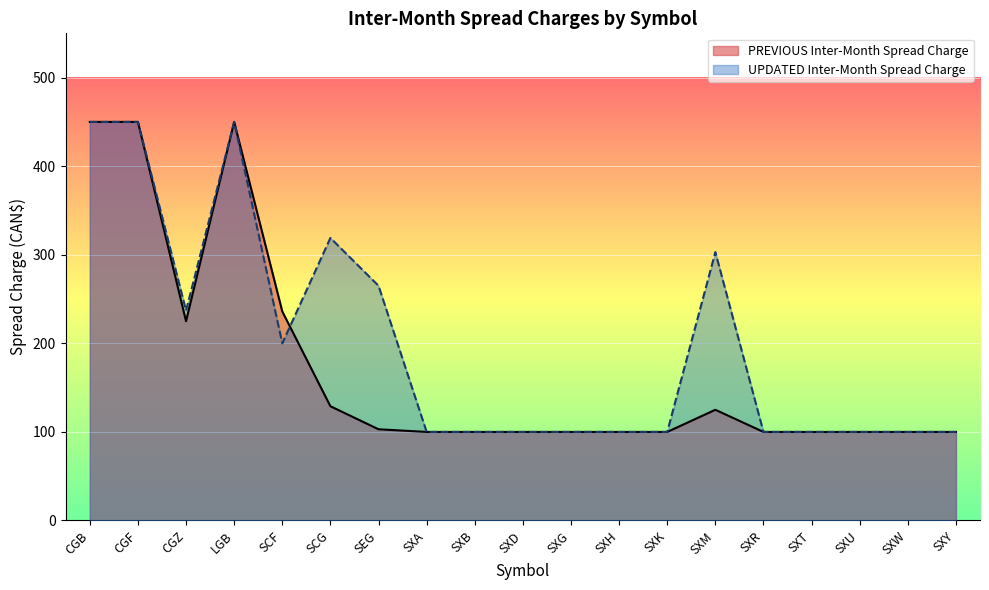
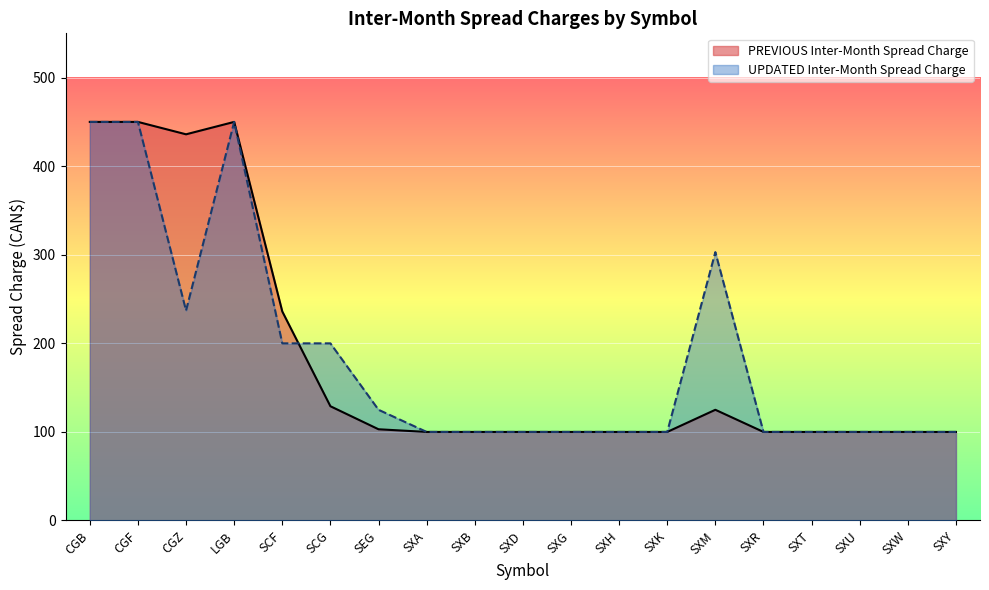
  {
    "PREVIOUS Inter-Month Spread Charge": {
-     "CGZ": 230,
+     "CGZ": 440,
      "SCF": 240,
      "SCG": 130,
      "SEG": 100,
      "SXM": 130
    },
    "UPDATED Inter-Month Spread Charge": {
      "CGZ": 240,
      "SCF": 200,
-     "SCG": 320,
-     "SEG": 270,
+     "SCG": 200,
+     "SEG": 130,
      "SXM": 300
    }
  }
